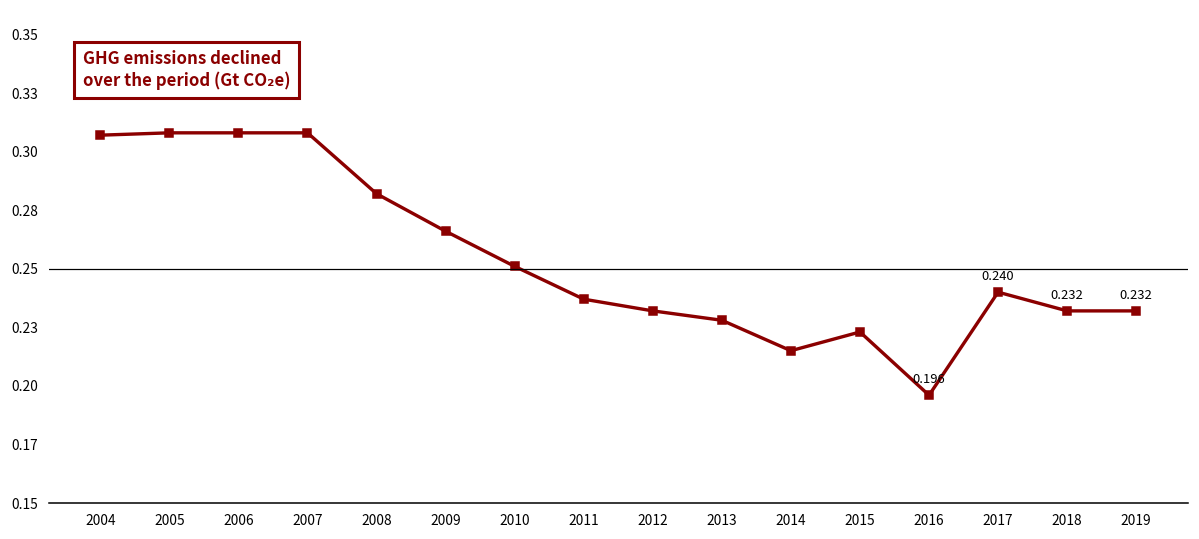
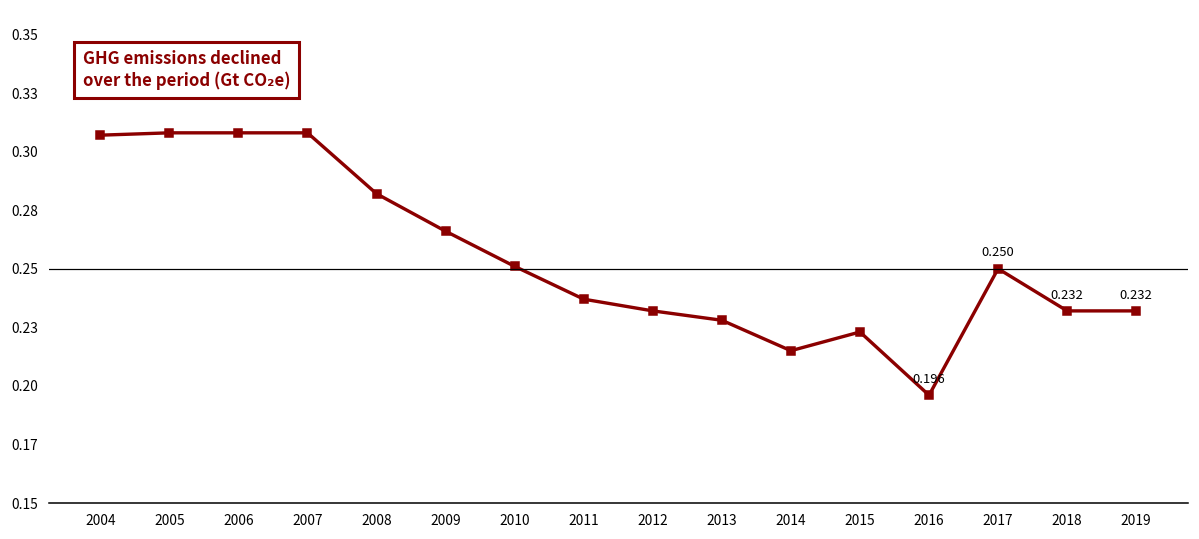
  {
    "2016": 0.196,
-   "2017": 0.240,
+   "2017": 0.250,
    "2018": 0.232,
    "2019": 0.232
  }
